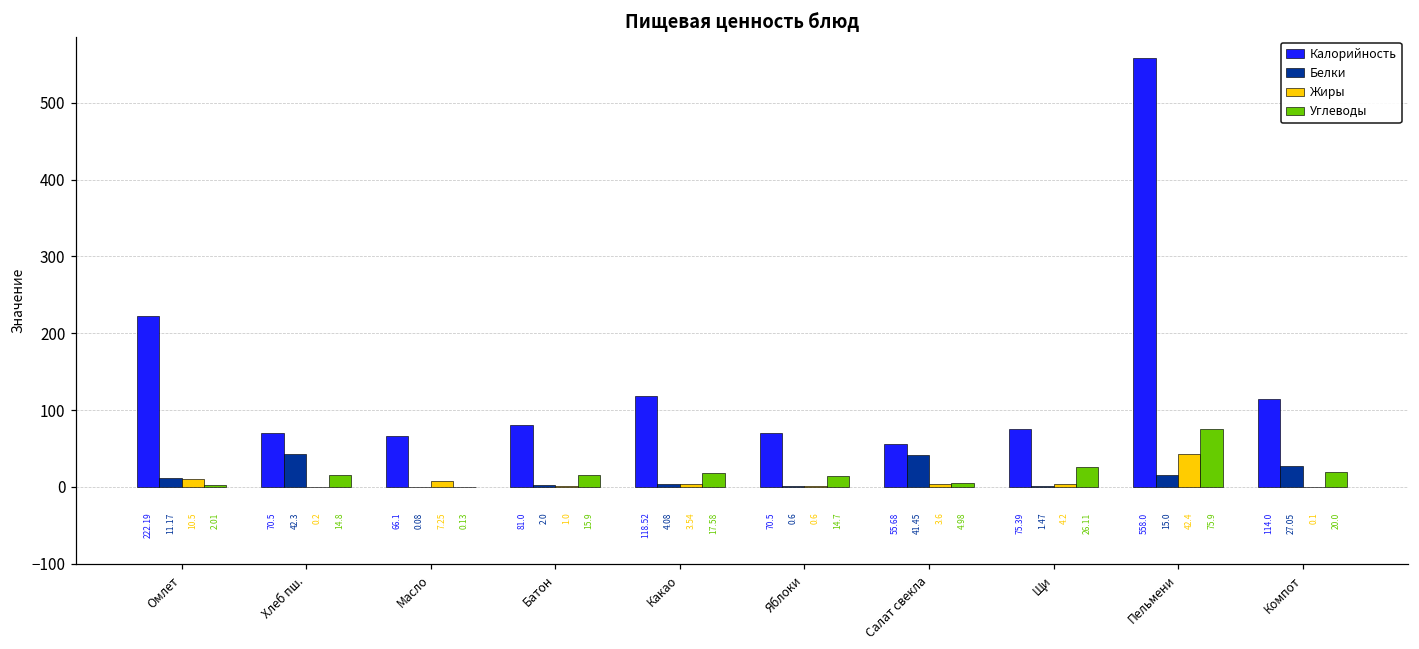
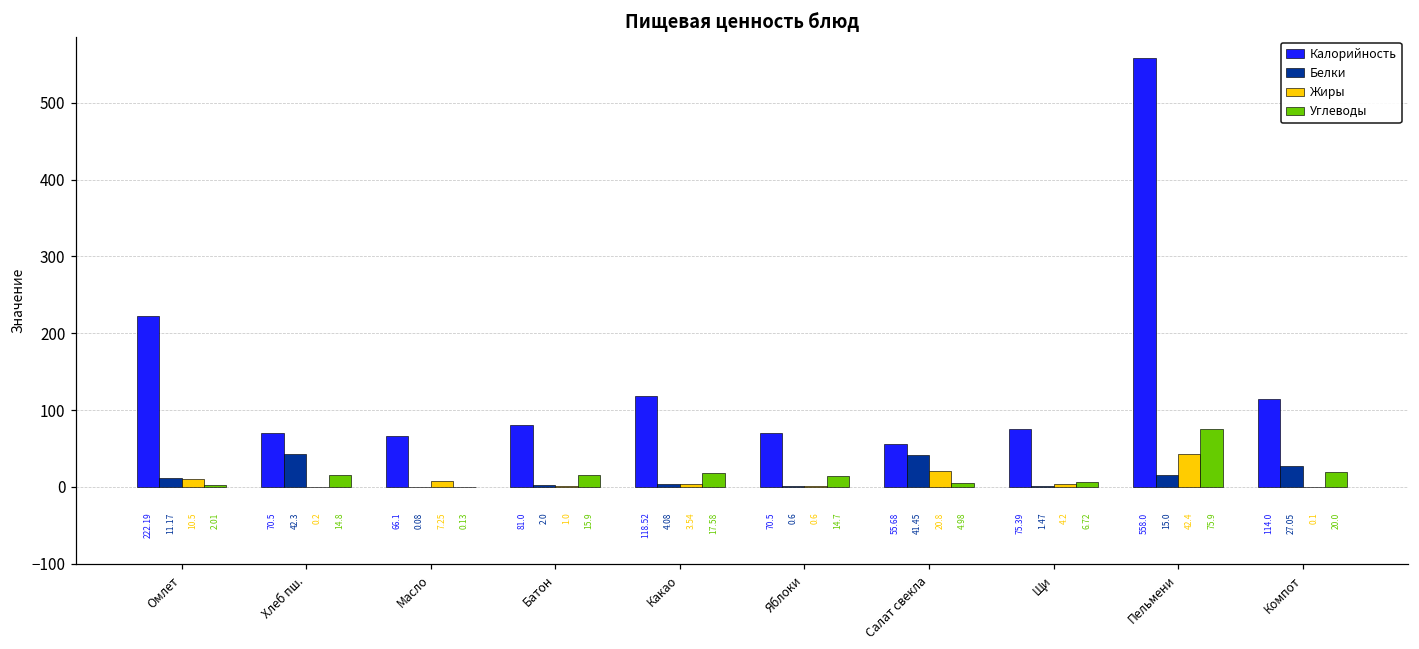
  {
    "Калорийность": {
      "Омлет": 220,
      "Хлеб пш.": 70,
      "Масло": 70,
      "Батон": 80,
      "Какао": 120,
      "Яблоки": 70,
      "Салат свекла": 60,
      "Щи": 80,
      "Пельмени": 560,
      "Компот": 110
    },
    "Белки": {
      "Масло": 0.08,
      "Батон": 2.0,
      "Яблоки": 0.6,
      "Щи": 1.47
    },
    "Жиры": {
      "Хлеб пш.": 0.2,
      "Батон": 1.0,
      "Яблоки": 0.6,
-     "Салат свекла": 3.6,
+     "Салат свекла": 20.8,
      "Компот": 0.1
    },
    "Углеводы": {
      "Омлет": 2.01,
      "Масло": 0.13,
-     "Щи": 26.11
+     "Щи": 6.72
    }
  }
